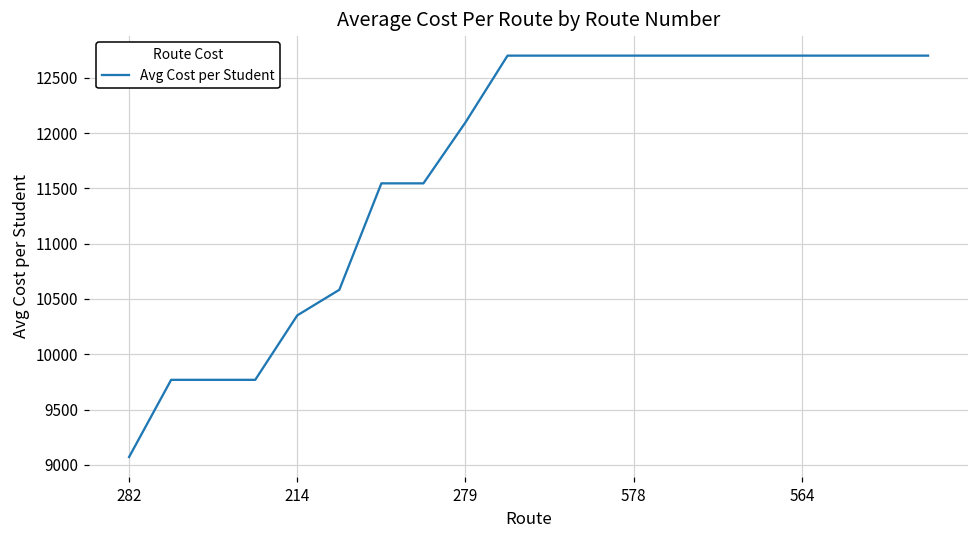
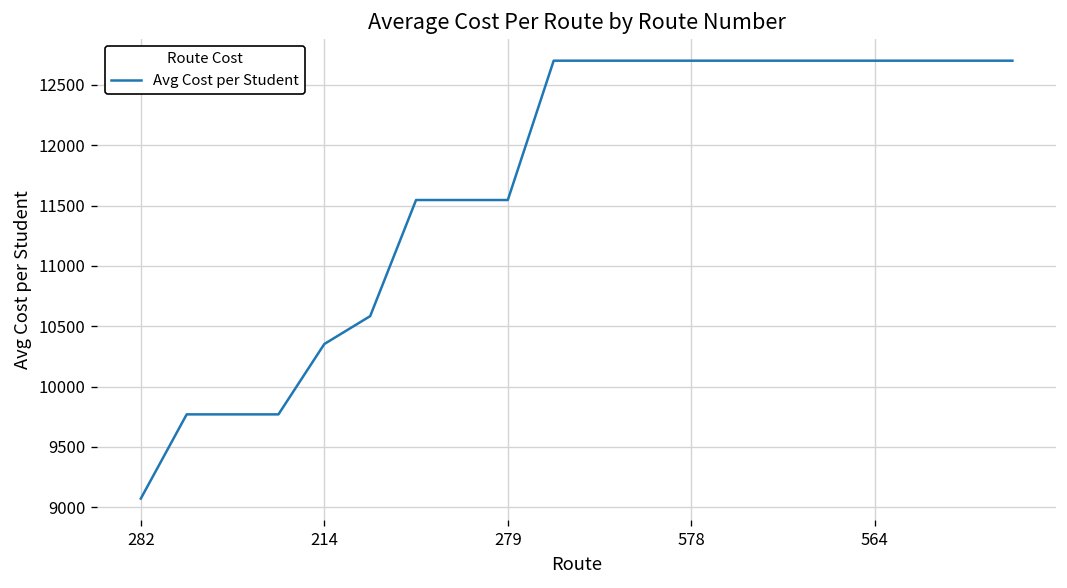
  {
    "282": 9070,
    "214": 10350,
-   "279": 12100,
+   "279": 11550,
    "578": 12700,
    "564": 12700
  }
